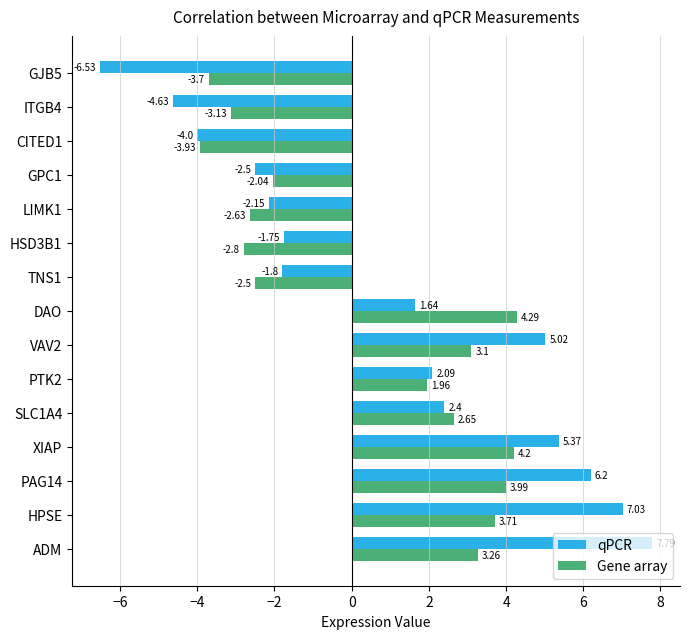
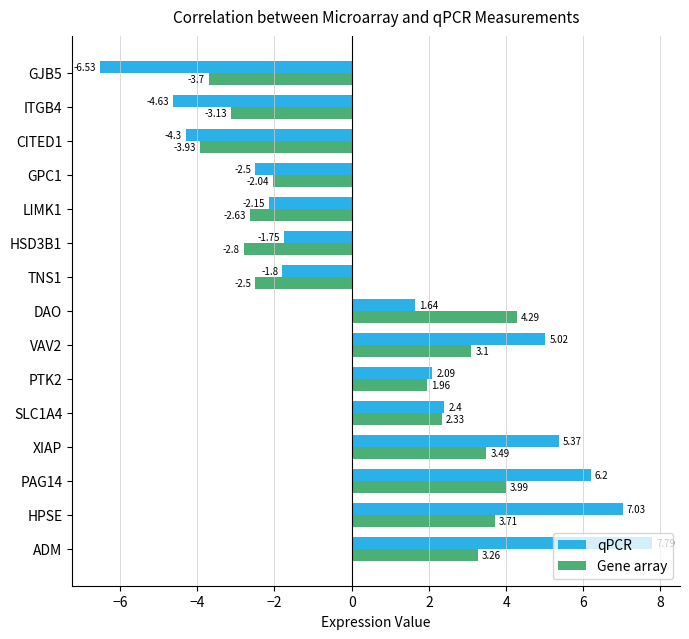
  {
    "qPCR": {
      "GJB5": -6.53,
      "ITGB4": -4.63,
-     "CITED1": -4.0,
+     "CITED1": -4.3,
      "GPC1": -2.5,
      "LIMK1": -2.15,
      "HSD3B1": -1.75,
      "TNS1": -1.8,
      "DAO": 1.64,
      "VAV2": 5.02,
      "PTK2": 2.09,
      "SLC1A4": 2.4,
      "XIAP": 5.37,
      "PAG14": 6.2,
      "HPSE": 7.03
    },
    "Gene array": {
      "GJB5": -3.7,
      "ITGB4": -3.13,
      "CITED1": -3.93,
      "GPC1": -2.04,
      "LIMK1": -2.63,
      "HSD3B1": -2.8,
      "TNS1": -2.5,
      "DAO": 4.29,
      "VAV2": 3.1,
      "PTK2": 1.96,
-     "SLC1A4": 2.65,
-     "XIAP": 4.2,
+     "SLC1A4": 2.33,
+     "XIAP": 3.49,
      "PAG14": 3.99,
      "HPSE": 3.71,
      "ADM": 3.26
    }
  }
